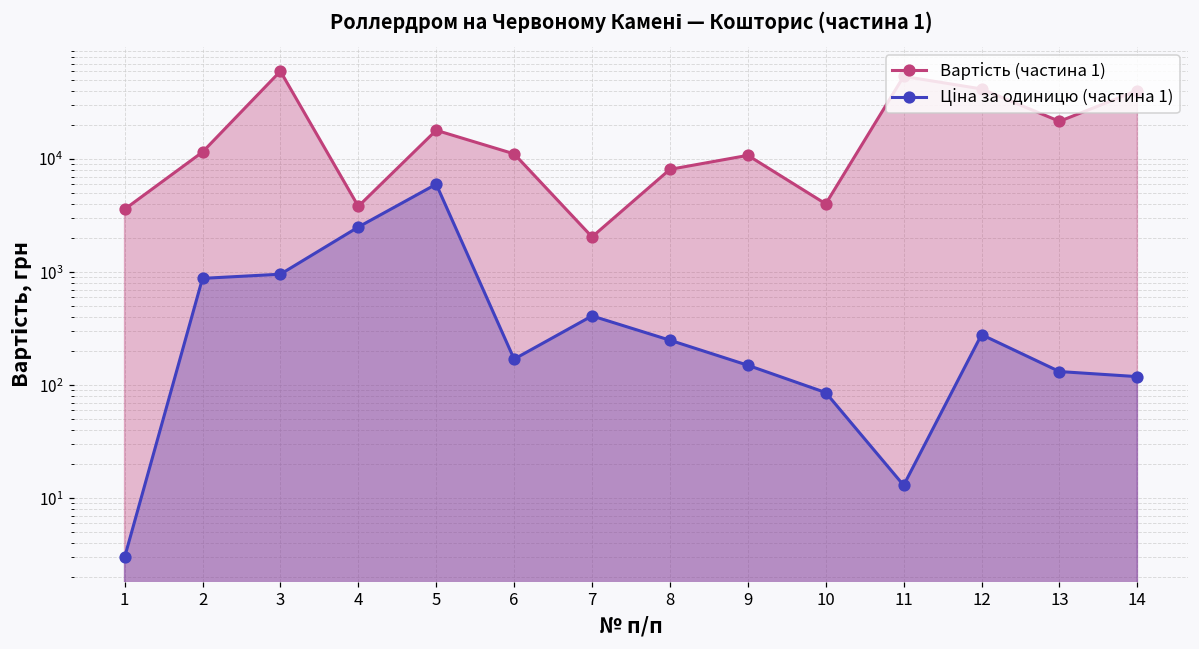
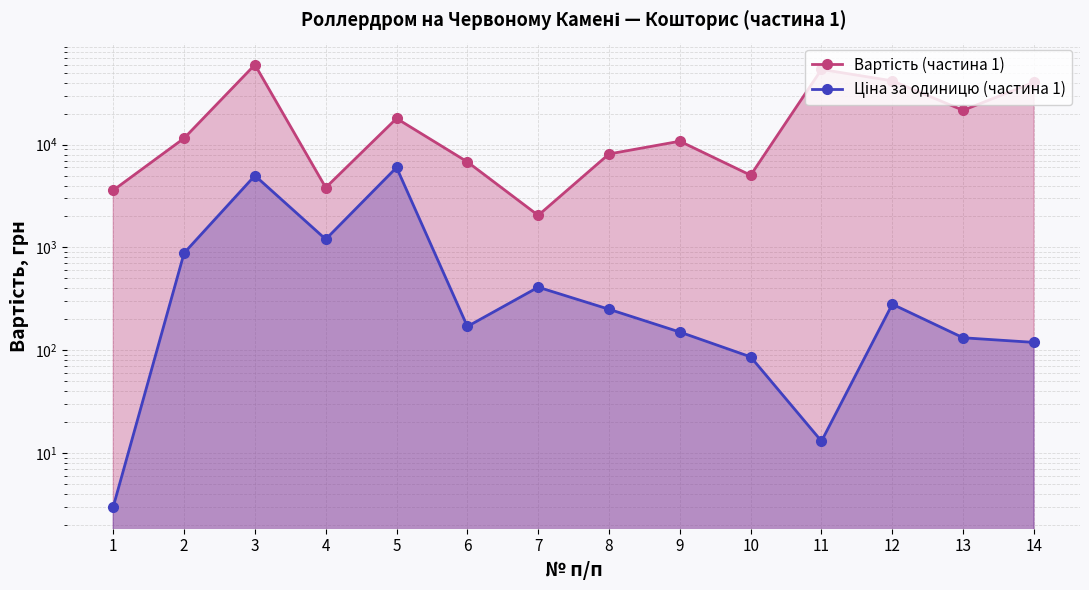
  {
    "Вартість (частина 1)": {
      "1": 3600,
      "2": 12000,
      "3": 60000,
      "4": 3800,
      "5": 18000,
-     "6": 11000,
+     "6": 7000,
      "7": 2100,
      "8": 8000,
      "9": 11000,
-     "10": 4000,
+     "10": 5000,
      "13": 22000
    },
    "Ціна за одиницю (частина 1)": {
      "1": 3,
      "2": 900,
-     "3": 1000,
-     "4": 2500,
+     "3": 5000,
+     "4": 1200,
      "5": 6000,
      "6": 170,
      "7": 410,
      "8": 250,
      "9": 150,
      "10": 90,
      "11": 13,
      "12": 280,
      "13": 130,
      "14": 120
    }
  }
